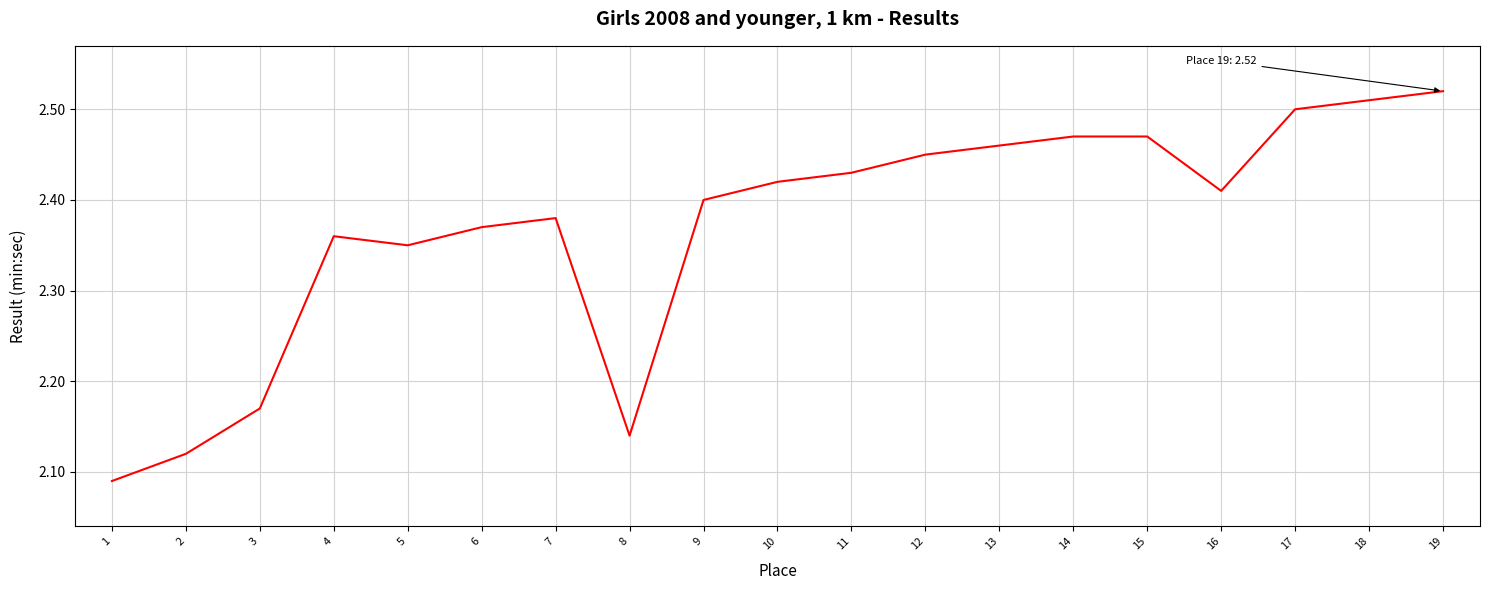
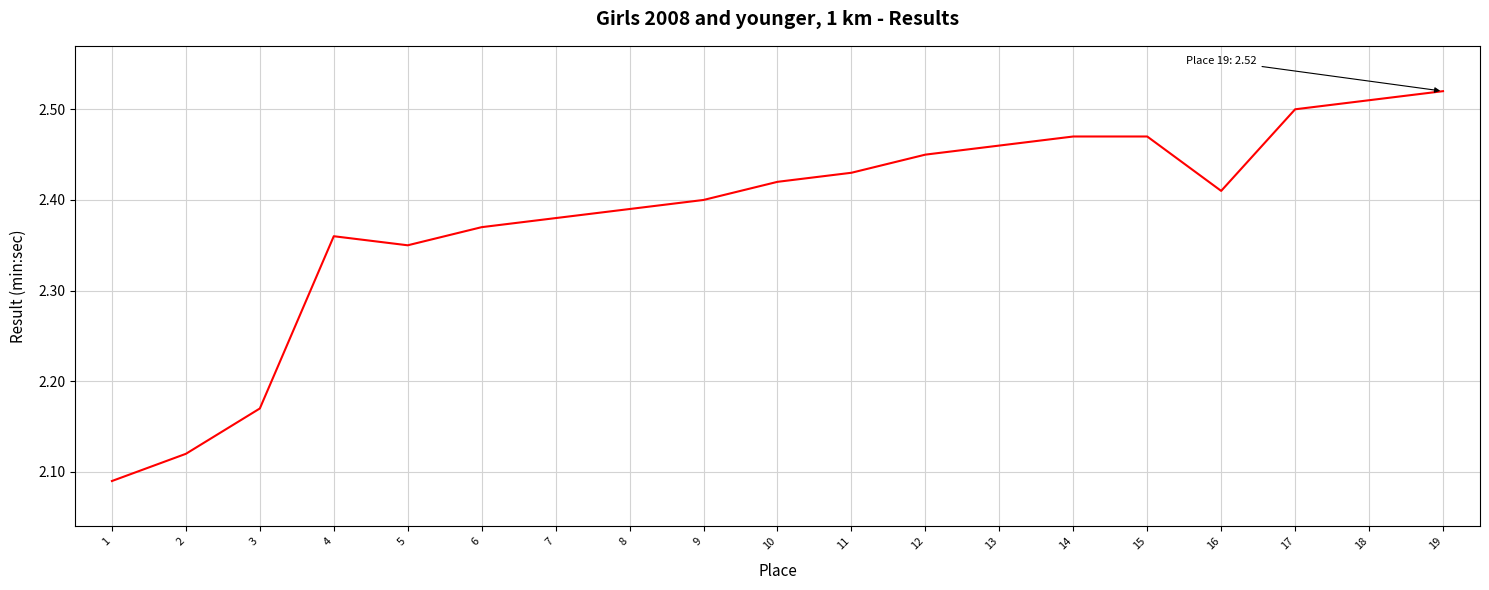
  {
    "1": 2.09,
    "2": 2.12,
    "3": 2.17,
    "4": 2.36,
    "5": 2.35,
    "6": 2.37,
    "7": 2.38,
-   "8": 2.14,
+   "8": 2.39,
    "9": 2.40,
    "10": 2.42,
    "11": 2.43,
    "12": 2.45,
    "13": 2.46,
    "14": 2.47,
    "15": 2.47,
    "16": 2.41,
    "17": 2.50,
    "18": 2.51
  }
